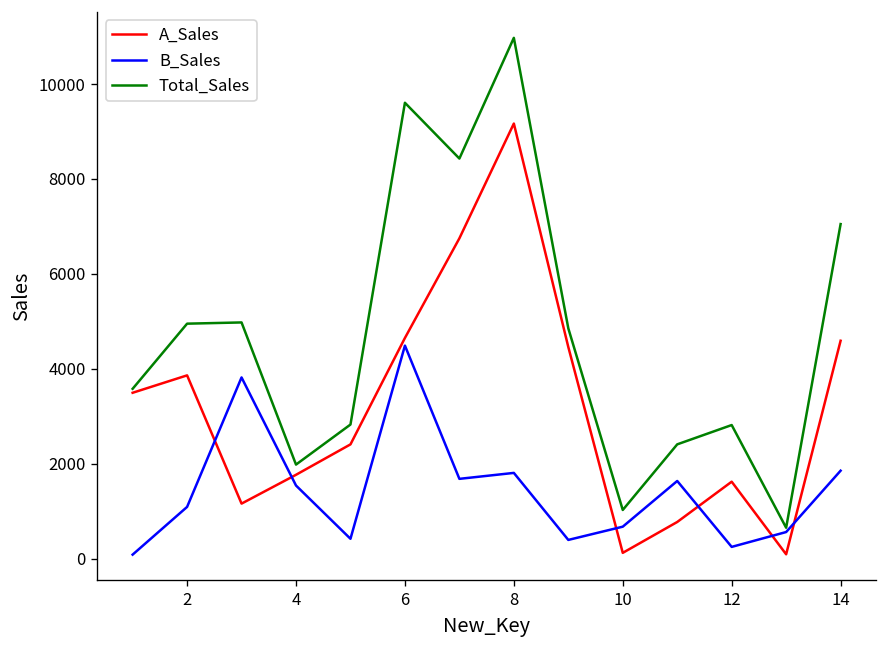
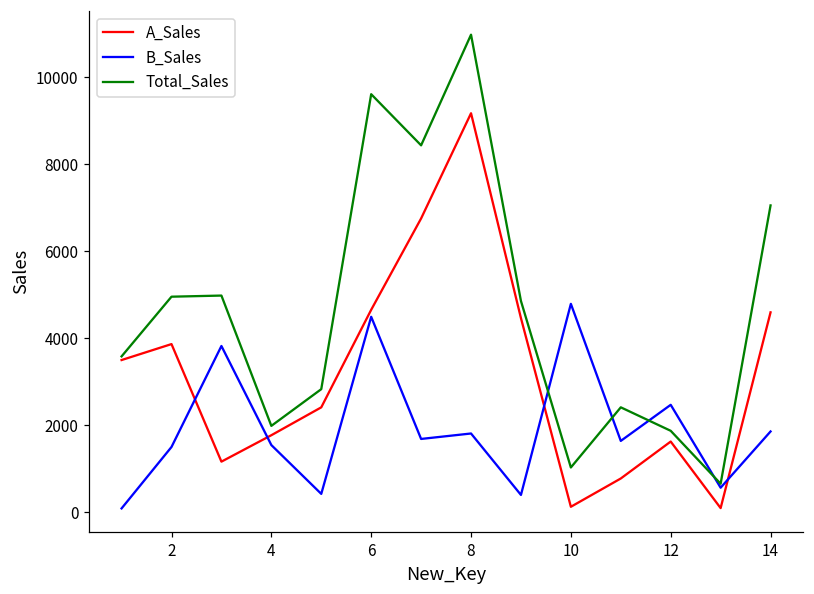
  {
    "A_Sales": {
      "2": 3900,
      "4": 1800,
      "6": 4700,
      "8": 9200,
      "10": 100,
      "12": 1600,
      "14": 4600
    },
    "B_Sales": {
-     "2": 1100,
+     "2": 1500,
      "4": 1500,
      "6": 4500,
      "8": 1800,
-     "10": 700,
-     "12": 200,
+     "10": 4800,
+     "12": 2500,
      "14": 1900
    },
    "Total_Sales": {
      "2": 5000,
      "4": 2000,
      "6": 9600,
      "8": 11000,
      "10": 1000,
-     "12": 2800,
+     "12": 1900,
      "14": 7000
    }
  }
